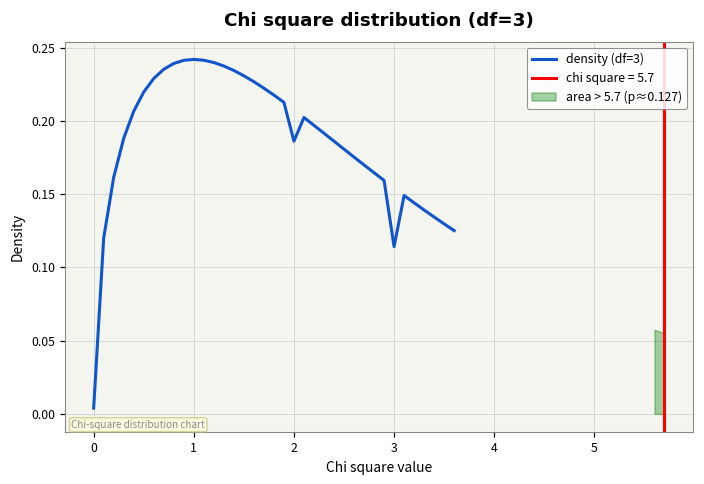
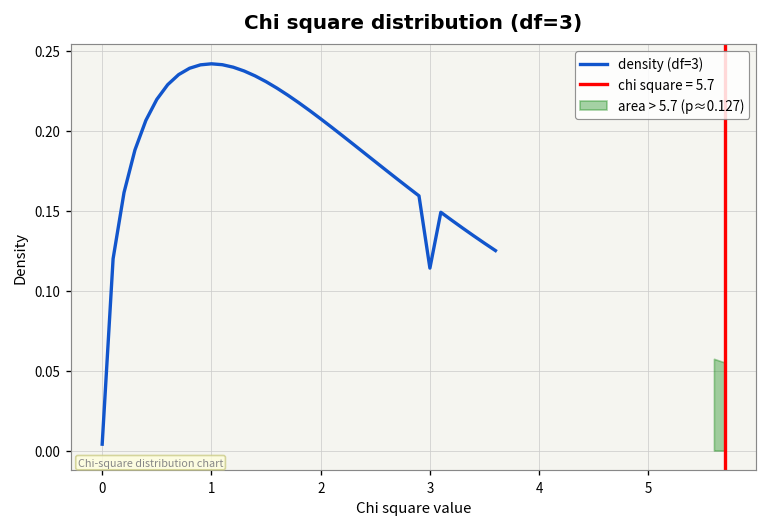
  {
    "density (df=3)": {
      "0": 0.004,
      "1": 0.242,
-     "2": 0.186,
+     "2": 0.208,
      "3": 0.114
    }
  }
